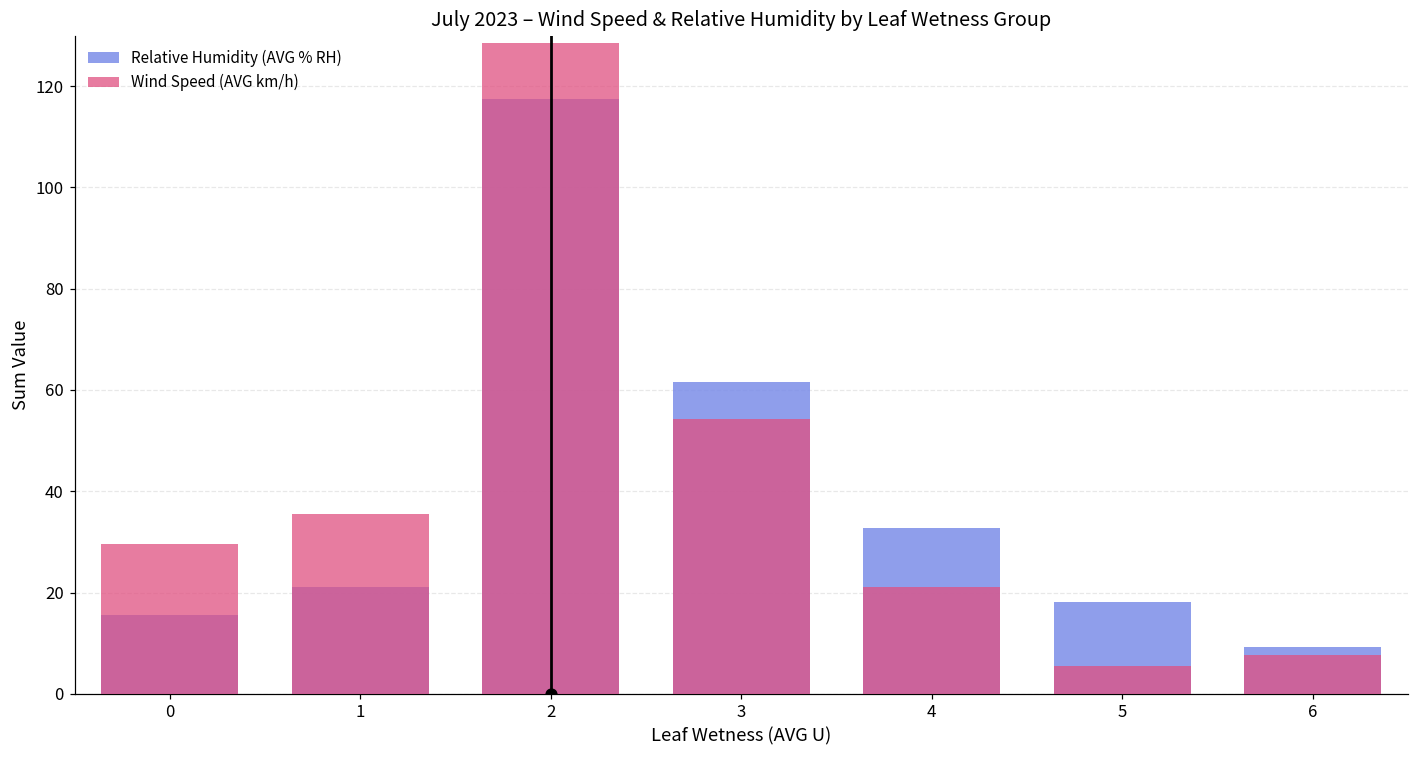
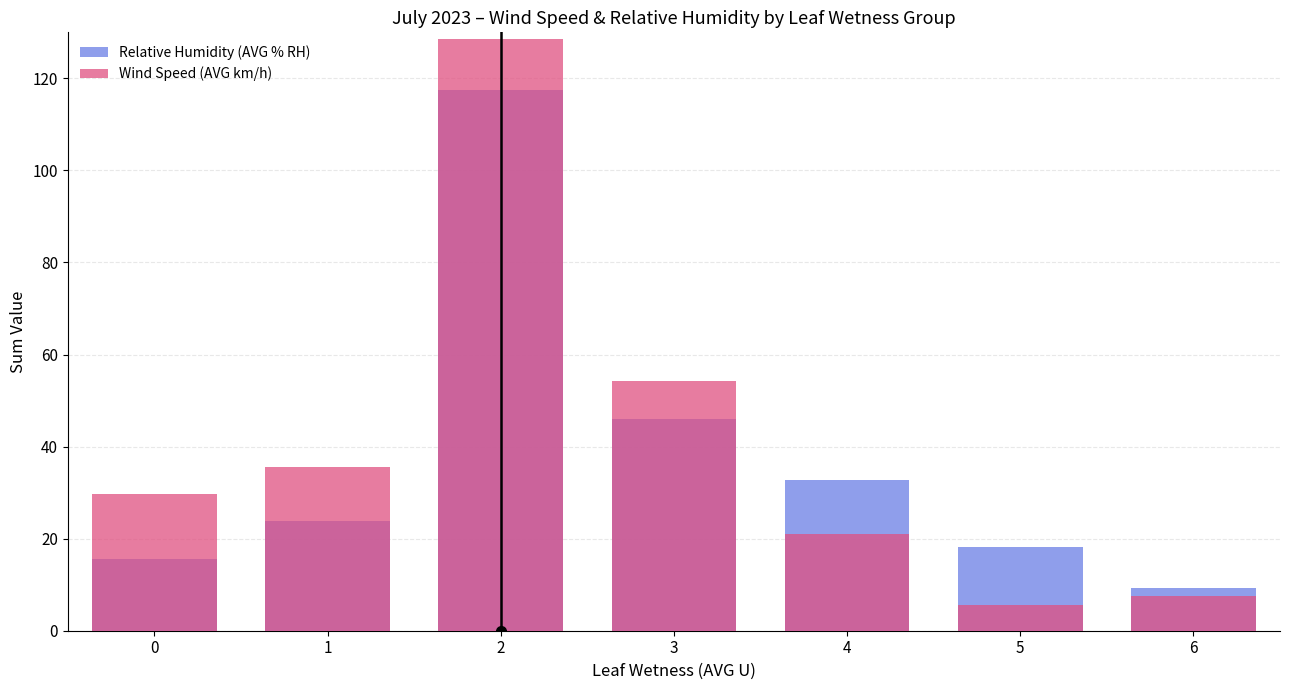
  {
    "Relative Humidity (AVG % RH)": {
-     "1": 21,
-     "3": 62,
+     "1": 24,
+     "3": 46,
      "4": 33,
      "5": 18,
      "6": 9
    },
    "Wind Speed (AVG km/h)": {
      "0": 30,
      "1": 36,
      "2": 129
    }
  }
